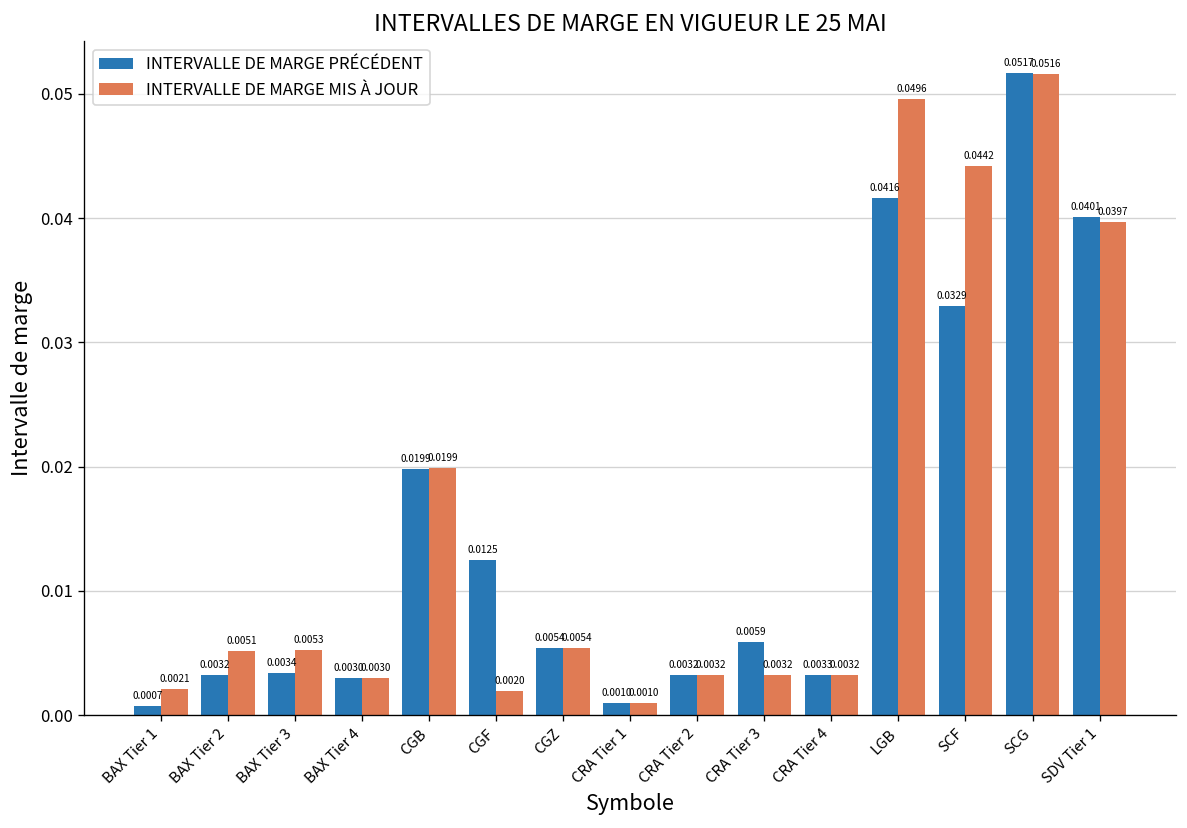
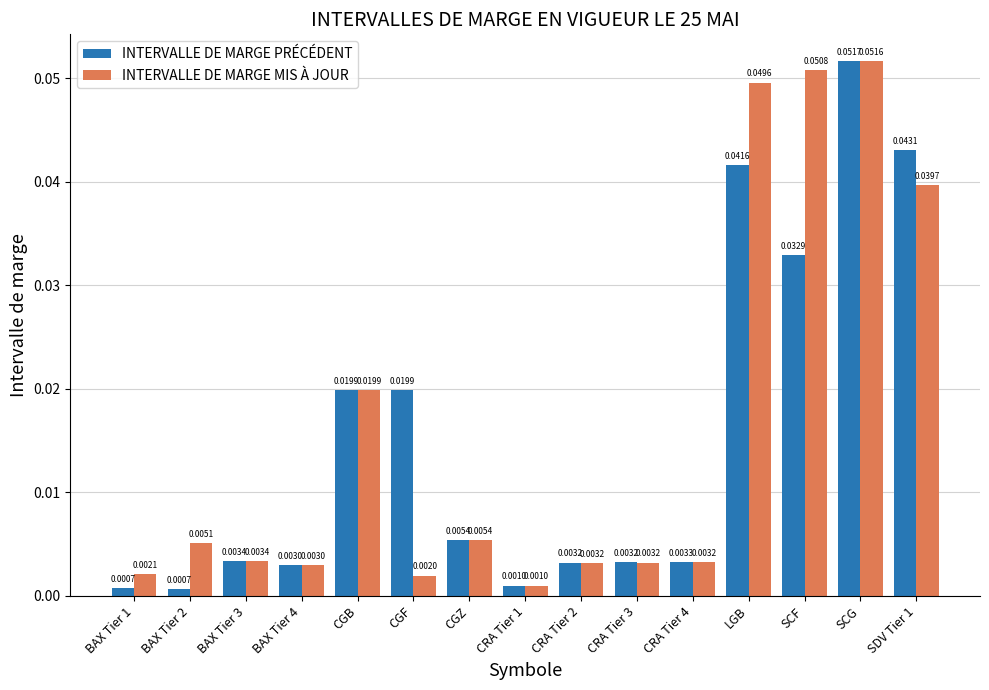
  {
    "INTERVALLE DE MARGE PRÉCÉDENT": {
      "BAX Tier 1": 0.0007,
-     "BAX Tier 2": 0.0032,
+     "BAX Tier 2": 0.0007,
      "BAX Tier 3": 0.0034,
      "BAX Tier 4": 0.0030,
      "CGB": 0.0199,
-     "CGF": 0.0125,
+     "CGF": 0.0199,
      "CGZ": 0.0054,
      "CRA Tier 1": 0.0010,
      "CRA Tier 2": 0.0032,
-     "CRA Tier 3": 0.0059,
+     "CRA Tier 3": 0.0032,
      "CRA Tier 4": 0.0033,
      "LGB": 0.0416,
      "SCF": 0.0329,
      "SCG": 0.0517,
-     "SDV Tier 1": 0.0401
+     "SDV Tier 1": 0.0431
    },
    "INTERVALLE DE MARGE MIS À JOUR": {
      "BAX Tier 1": 0.0021,
      "BAX Tier 2": 0.0051,
-     "BAX Tier 3": 0.0053,
+     "BAX Tier 3": 0.0034,
      "BAX Tier 4": 0.0030,
      "CGB": 0.0199,
      "CGF": 0.0020,
      "CGZ": 0.0054,
      "CRA Tier 1": 0.0010,
      "CRA Tier 2": 0.0032,
      "CRA Tier 3": 0.0032,
      "CRA Tier 4": 0.0032,
      "LGB": 0.0496,
-     "SCF": 0.0442,
+     "SCF": 0.0508,
      "SCG": 0.0516,
      "SDV Tier 1": 0.0397
    }
  }
